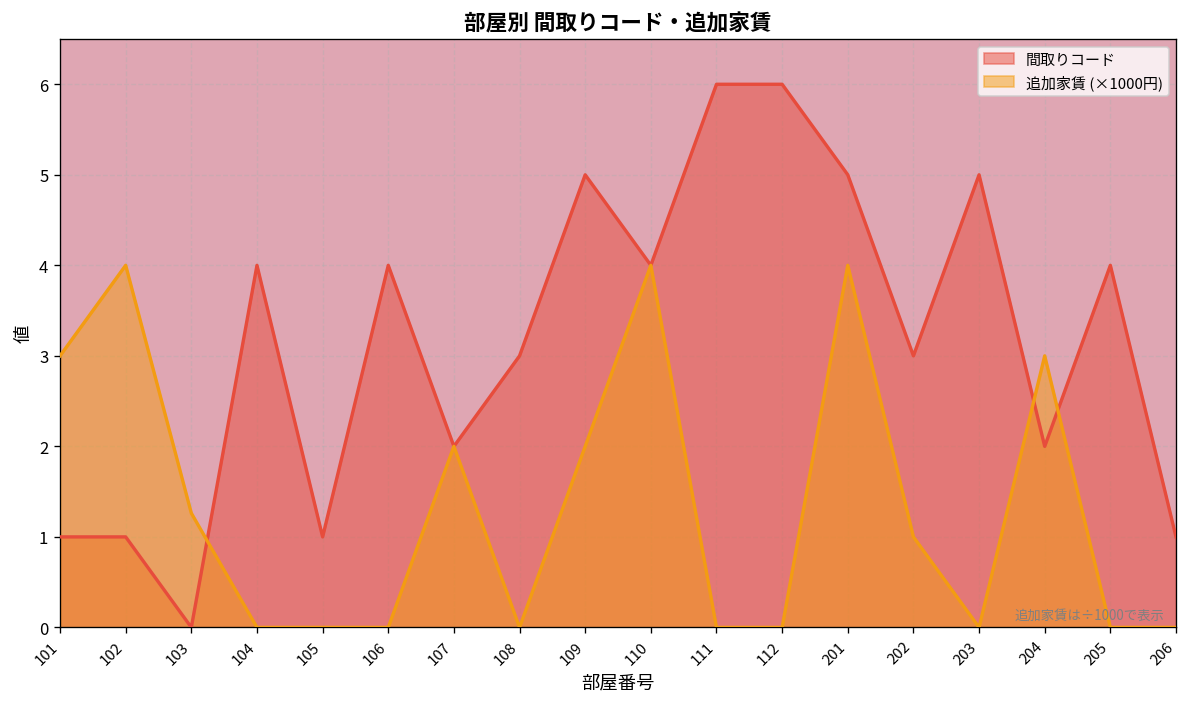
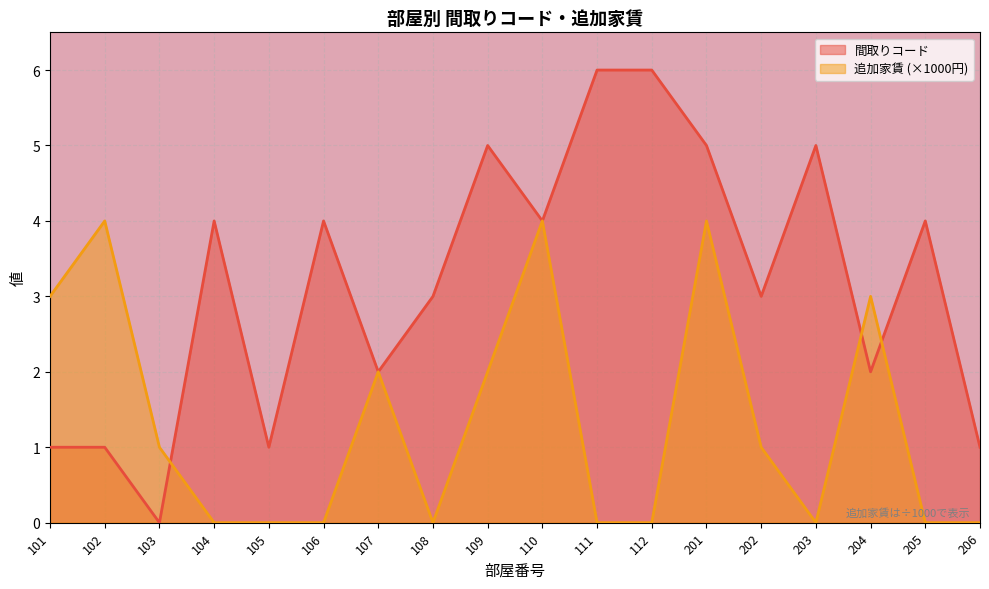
  {
    "間取りコード": {
      "101": 1.0,
      "102": 1.0,
      "103": 0.0,
      "104": 4.0,
      "105": 1.0,
      "106": 4.0,
      "108": 3.0,
      "109": 5.0,
      "111": 6.0,
      "112": 6.0,
      "201": 5.0,
      "202": 3.0,
      "203": 5.0,
      "204": 2.0,
      "205": 4.0,
      "206": 1.0
    },
    "追加家賃 (×1000円)": {
      "101": 3.0,
      "102": 4.0,
-     "103": 1.3,
+     "103": 1.0,
      "104": 0.0,
      "105": 0.0,
      "106": 0.0,
      "108": 0.0,
      "109": 2.0,
      "111": 0.0,
      "112": 0.0,
      "201": 4.0,
      "202": 1.0,
      "203": 0.0,
      "204": 3.0,
      "206": 0.0
    }
  }
